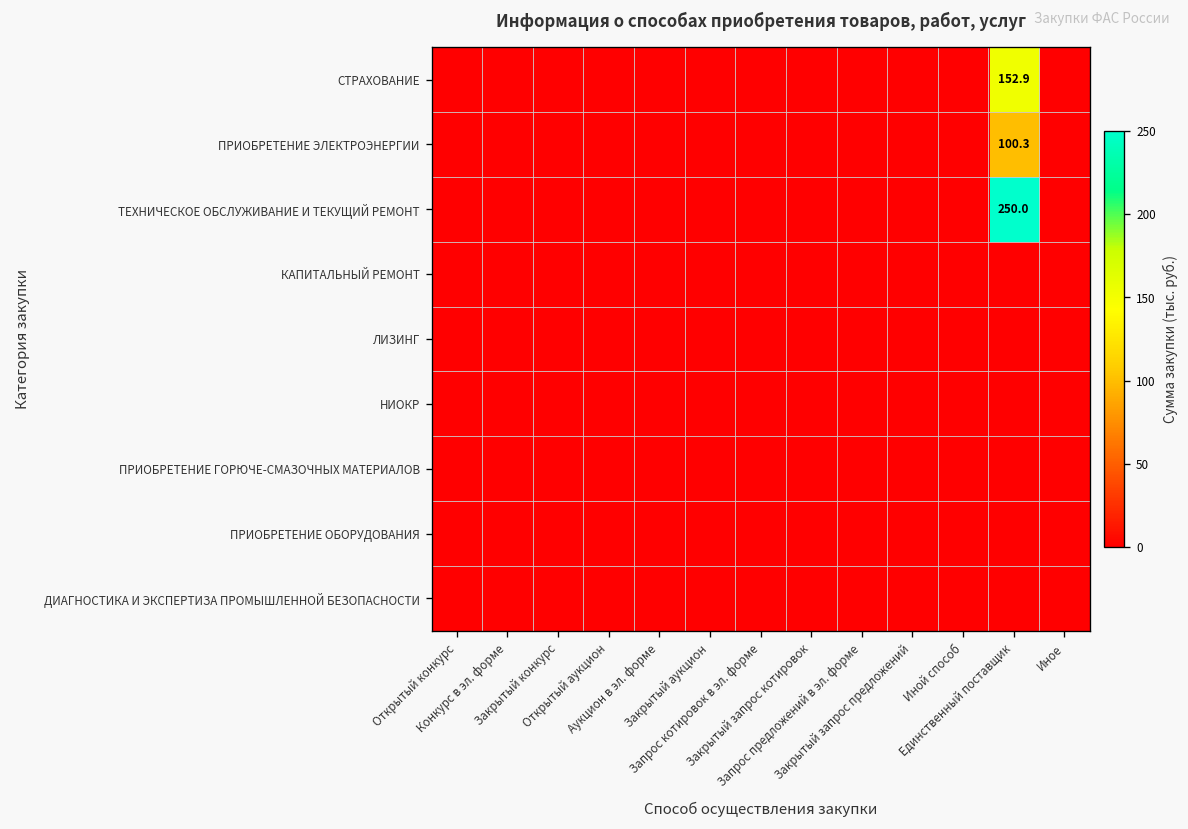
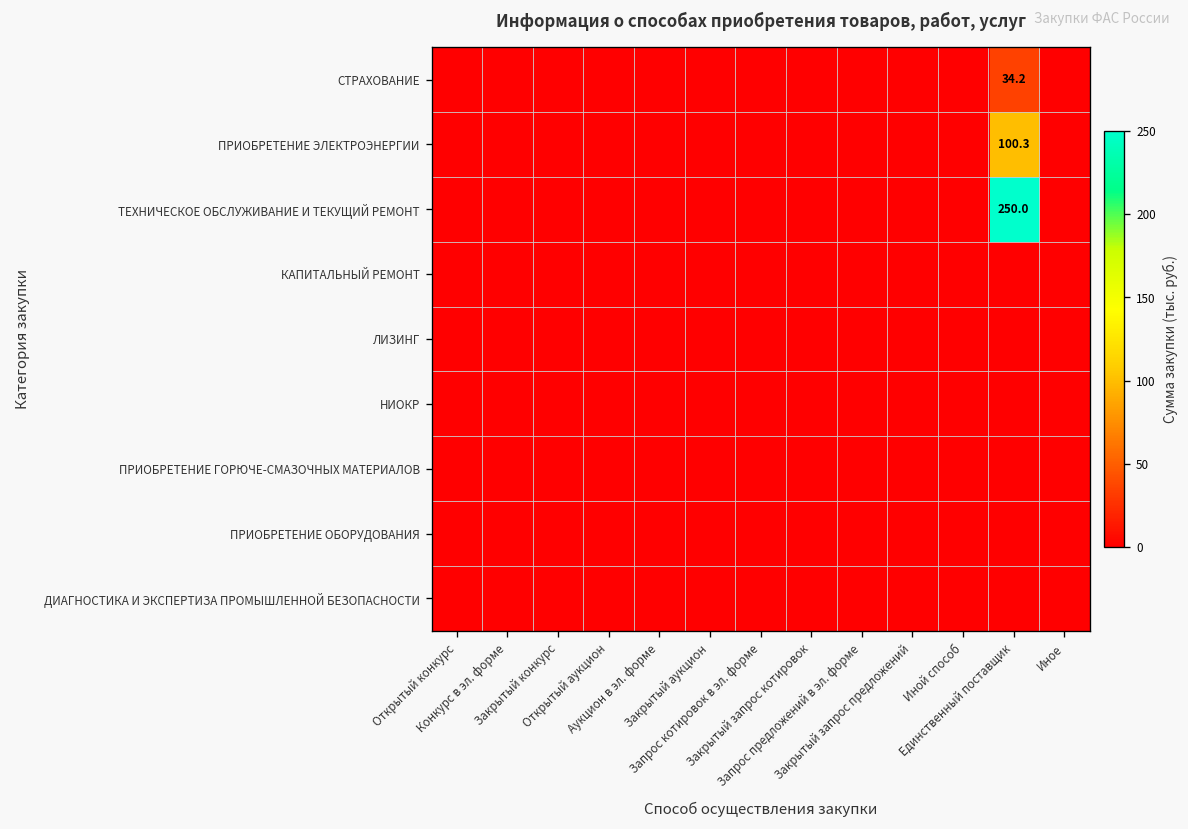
  {
    "СТРАХОВАНИЕ": {
-     "Единственный поставщик": 152.9
+     "Единственный поставщик": 34.2
    },
    "ПРИОБРЕТЕНИЕ ЭЛЕКТРОЭНЕРГИИ": {
      "Единственный поставщик": 100.3
    },
    "ТЕХНИЧЕСКОЕ ОБСЛУЖИВАНИЕ И ТЕКУЩИЙ РЕМОНТ": {
      "Единственный поставщик": 250.0
    }
  }
